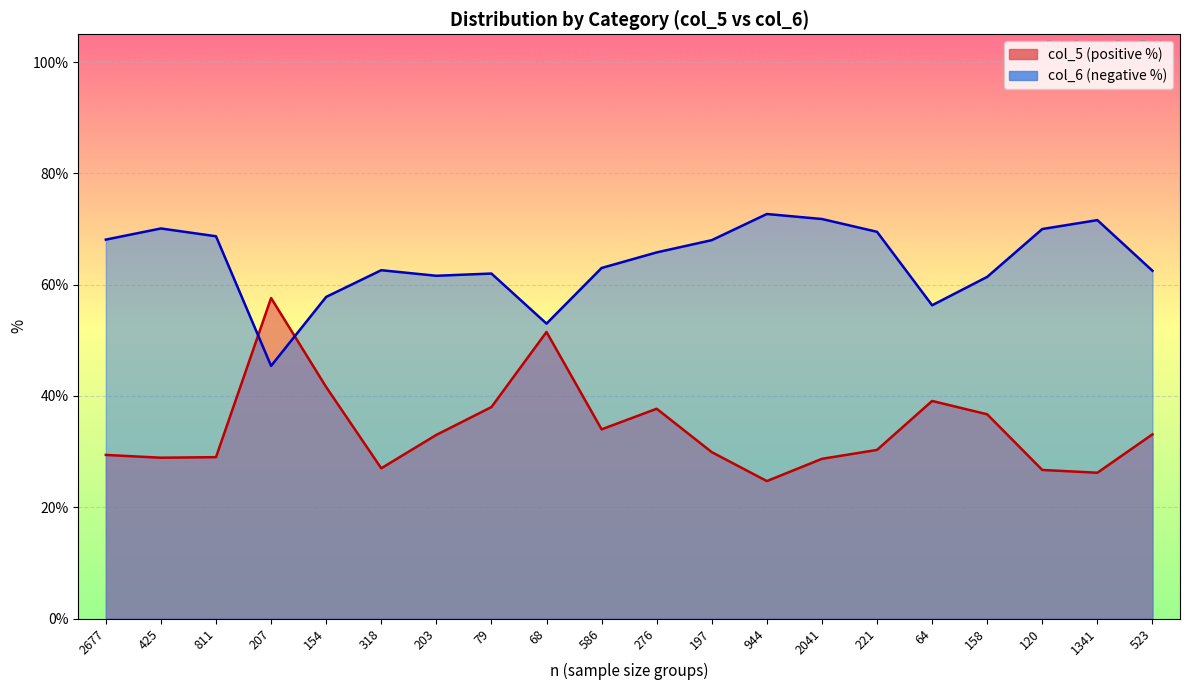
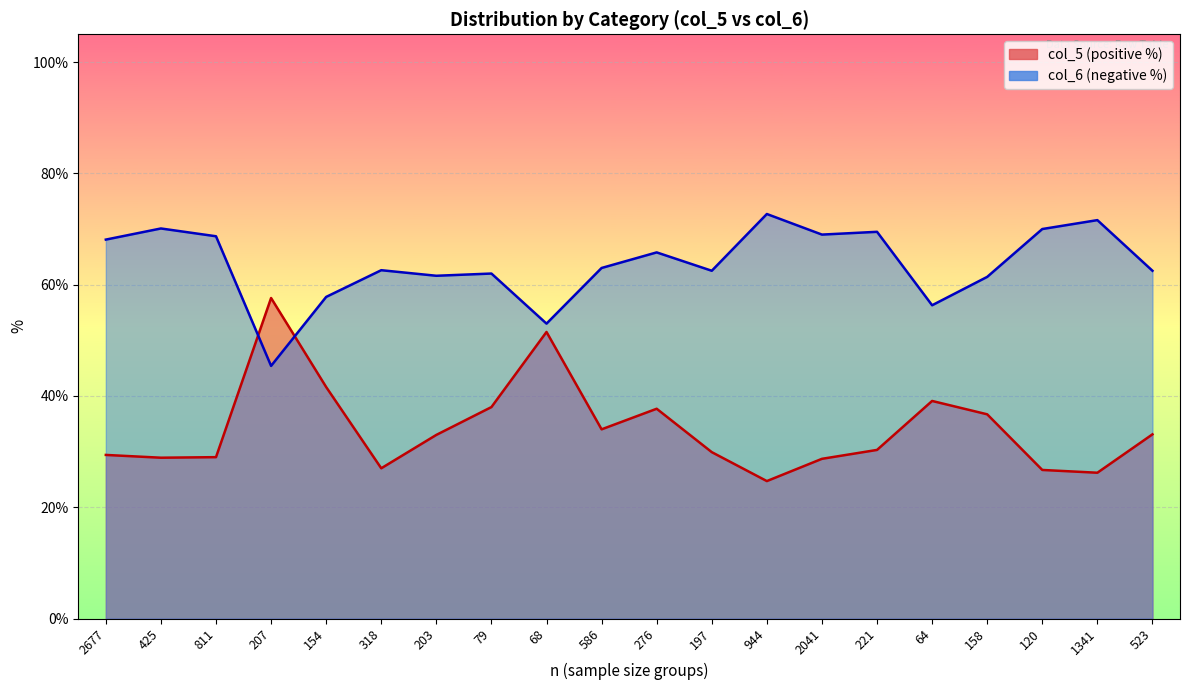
  {
    "col_5 (positive %)": {
      "2677": "29%",
      "425": "29%",
      "811": "29%",
      "207": "58%",
      "154": "42%",
      "318": "27%",
      "203": "33%",
      "79": "38%",
      "68": "52%",
      "586": "34%",
      "276": "38%",
      "197": "30%",
      "944": "25%",
      "2041": "29%",
      "221": "30%",
      "64": "39%",
      "158": "37%",
      "120": "27%",
      "1341": "26%",
      "523": "33%"
    },
    "col_6 (negative %)": {
      "2677": "68%",
      "425": "70%",
      "811": "69%",
      "207": "45%",
      "154": "58%",
      "318": "63%",
      "203": "62%",
      "79": "62%",
      "68": "53%",
      "586": "63%",
      "276": "66%",
-     "197": "68%",
+     "197": "63%",
      "944": "73%",
-     "2041": "72%",
+     "2041": "69%",
      "221": "70%",
      "64": "56%",
      "158": "61%",
      "120": "70%",
      "1341": "72%",
      "523": "63%"
    }
  }
